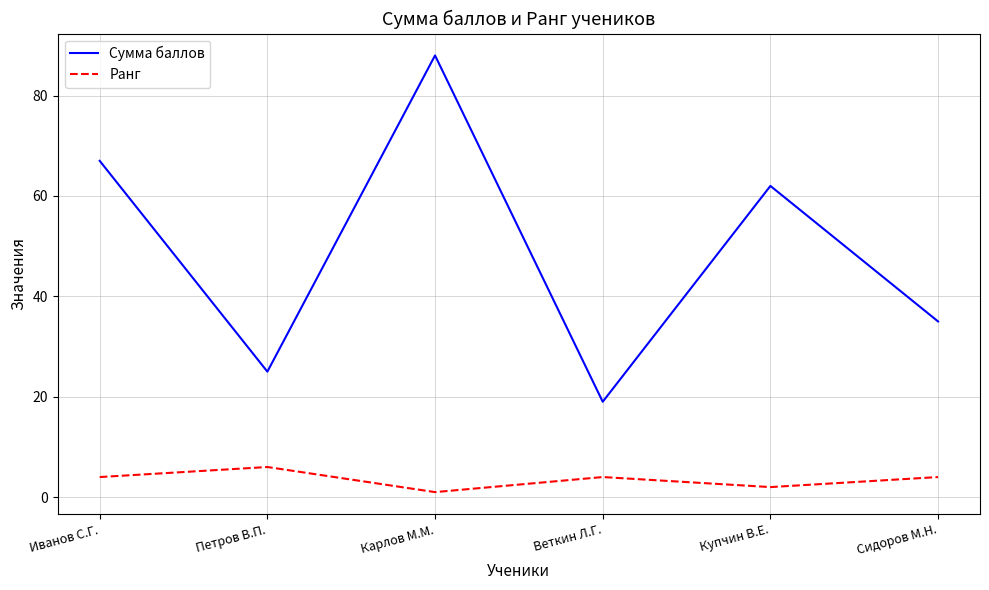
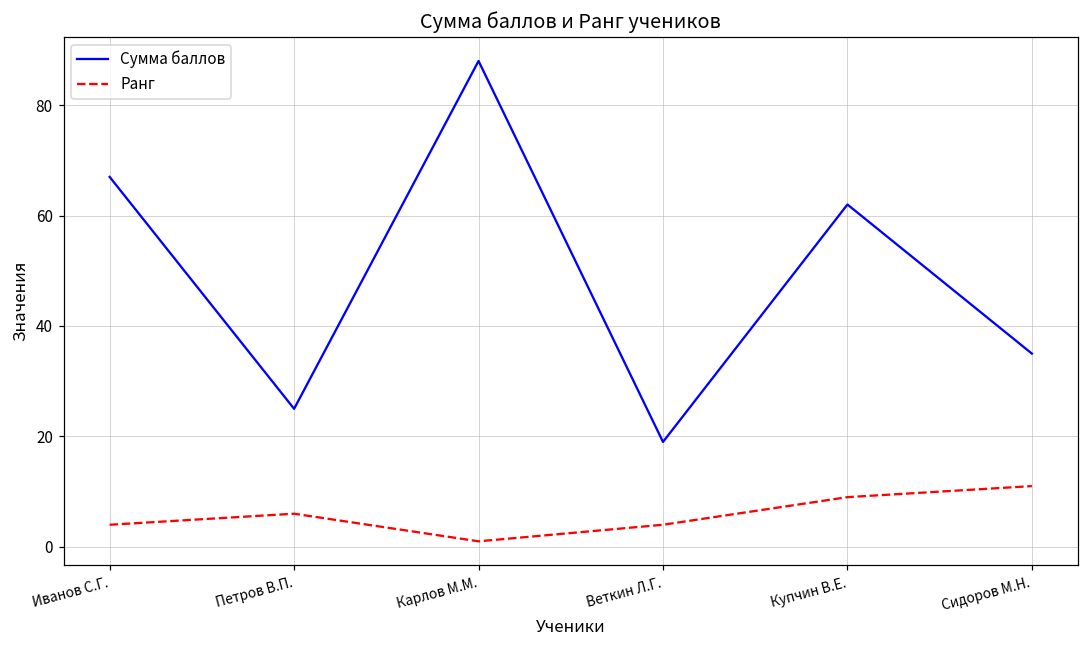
  {
    "Сумма баллов": {
      "Иванов С.Г.": 67,
      "Петров В.П.": 25,
      "Карлов М.М.": 88,
      "Веткин Л.Г.": 19,
      "Купчин В.Е.": 62,
      "Сидоров М.Н.": 35
    },
    "Ранг": {
      "Иванов С.Г.": 4,
      "Петров В.П.": 6,
      "Карлов М.М.": 1,
      "Веткин Л.Г.": 4,
-     "Купчин В.Е.": 2,
-     "Сидоров М.Н.": 4
+     "Купчин В.Е.": 9,
+     "Сидоров М.Н.": 11
    }
  }
